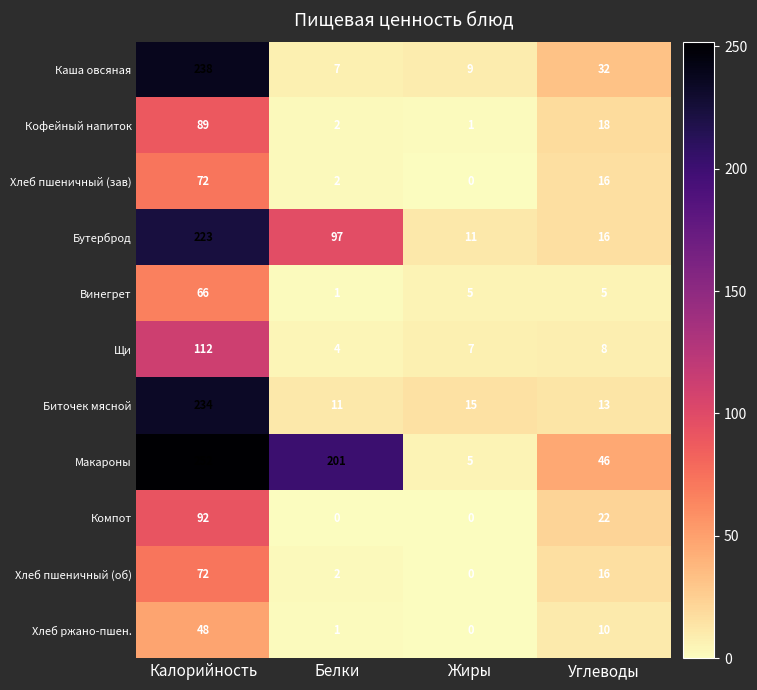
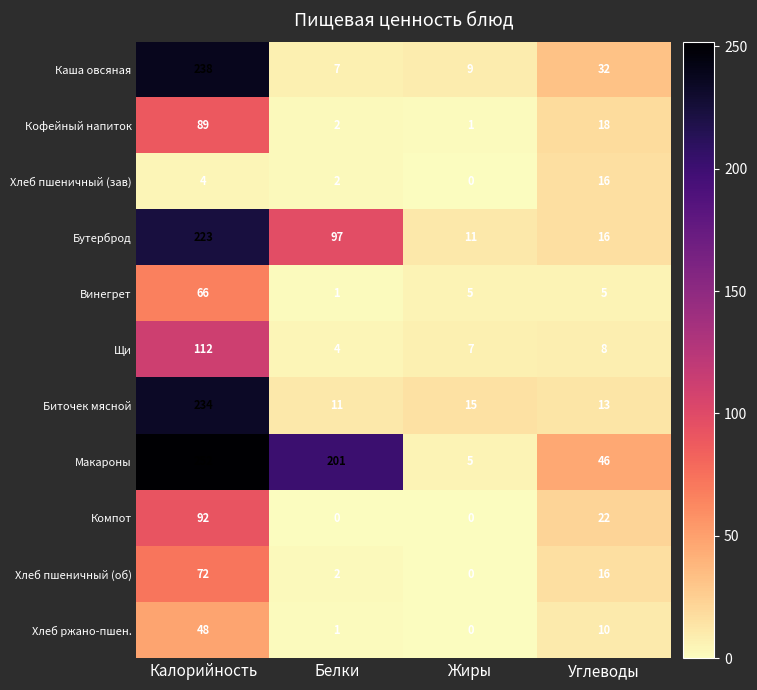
  {
    "Каша овсяная": {
      "Белки": 7,
      "Жиры": 9,
      "Углеводы": 32
    },
    "Кофейный напиток": {
      "Калорийность": 89,
      "Белки": 2,
      "Жиры": 1,
      "Углеводы": 18
    },
    "Хлеб пшеничный (зав)": {
-     "Калорийность": 72,
+     "Калорийность": 4,
      "Белки": 2,
      "Жиры": 0,
      "Углеводы": 16
    },
    "Бутерброд": {
      "Калорийность": 223,
      "Белки": 97,
      "Жиры": 11,
      "Углеводы": 16
    },
    "Винегрет": {
      "Калорийность": 66,
      "Белки": 1,
      "Жиры": 5,
      "Углеводы": 5
    },
    "Щи": {
      "Калорийность": 112,
      "Белки": 4,
      "Жиры": 7,
      "Углеводы": 8
    },
    "Биточек мясной": {
      "Белки": 11,
      "Жиры": 15,
      "Углеводы": 13
    },
    "Макароны": {
      "Белки": 201,
      "Жиры": 5,
      "Углеводы": 46
    },
    "Компот": {
      "Калорийность": 92,
      "Белки": 0,
      "Жиры": 0,
      "Углеводы": 22
    },
    "Хлеб пшеничный (об)": {
      "Калорийность": 72,
      "Белки": 2,
      "Жиры": 0,
      "Углеводы": 16
    },
    "Хлеб ржано-пшен.": {
      "Калорийность": 48,
      "Белки": 1,
      "Жиры": 0,
      "Углеводы": 10
    }
  }
